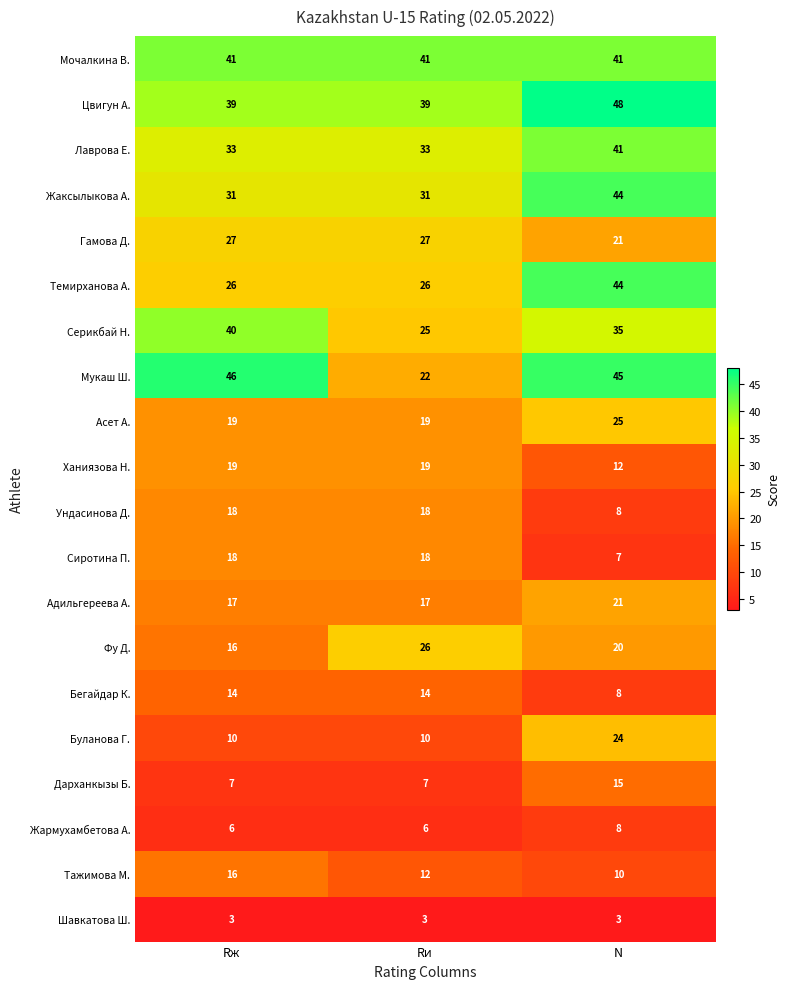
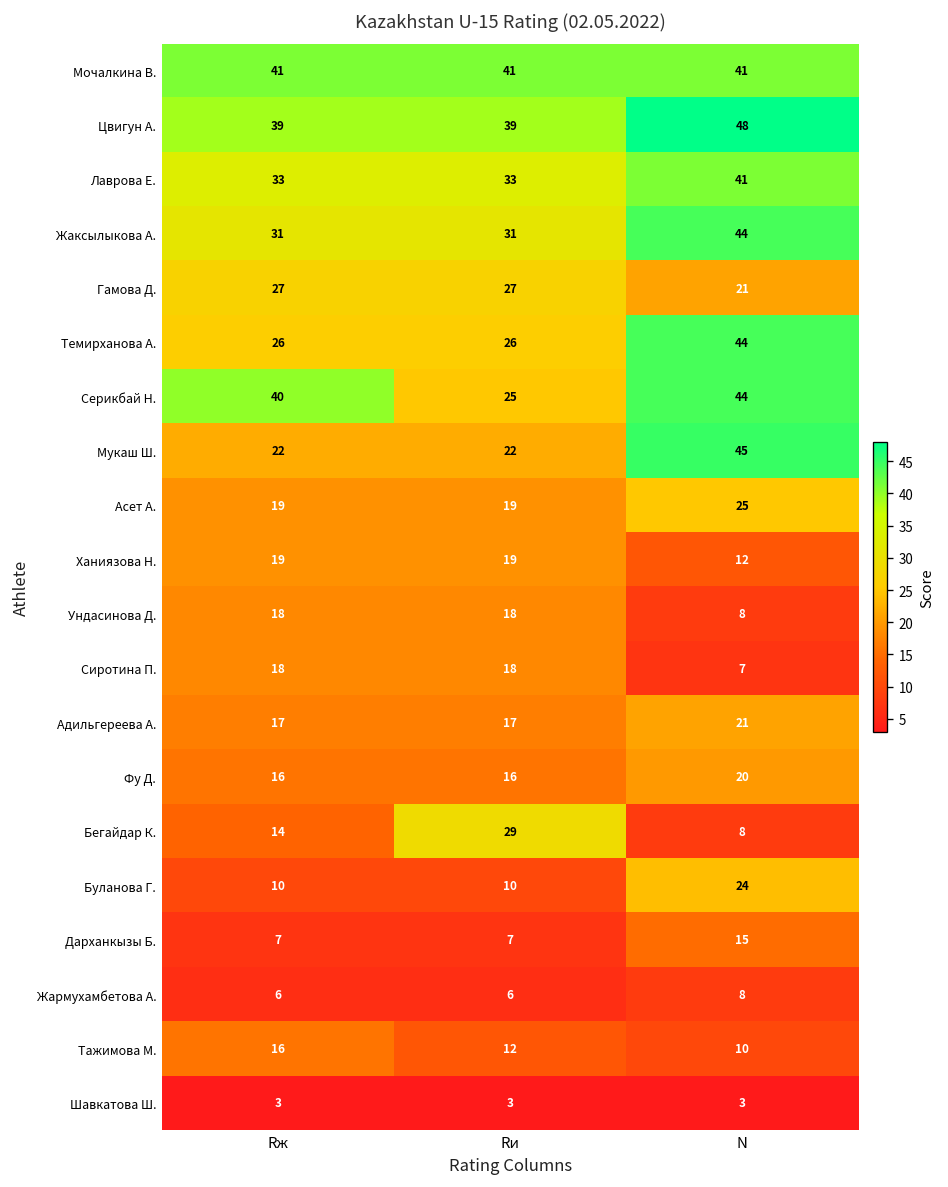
  {
    "Мочалкина В.": {
      "Rж": 41,
      "Rи": 41,
      "N": 41
    },
    "Цвигун А.": {
      "Rж": 39,
      "Rи": 39,
      "N": 48
    },
    "Лаврова Е.": {
      "Rж": 33,
      "Rи": 33,
      "N": 41
    },
    "Жаксылыкова А.": {
      "Rж": 31,
      "Rи": 31,
      "N": 44
    },
    "Гамова Д.": {
      "Rж": 27,
      "Rи": 27,
      "N": 21
    },
    "Темирханова А.": {
      "Rж": 26,
      "Rи": 26,
      "N": 44
    },
    "Серикбай Н.": {
      "Rж": 40,
      "Rи": 25,
-     "N": 35
+     "N": 44
    },
    "Мукаш Ш.": {
-     "Rж": 46,
+     "Rж": 22,
      "Rи": 22,
      "N": 45
    },
    "Асет А.": {
      "Rж": 19,
      "Rи": 19,
      "N": 25
    },
    "Ханиязова Н.": {
      "Rж": 19,
      "Rи": 19,
      "N": 12
    },
    "Ундасинова Д.": {
      "Rж": 18,
      "Rи": 18,
      "N": 8
    },
    "Сиротина П.": {
      "Rж": 18,
      "Rи": 18,
      "N": 7
    },
    "Адильгереева А.": {
      "Rж": 17,
      "Rи": 17,
      "N": 21
    },
    "Фу Д.": {
      "Rж": 16,
-     "Rи": 26,
+     "Rи": 16,
      "N": 20
    },
    "Бегайдар К.": {
      "Rж": 14,
-     "Rи": 14,
+     "Rи": 29,
      "N": 8
    },
    "Буланова Г.": {
      "Rж": 10,
      "Rи": 10,
      "N": 24
    },
    "Дарханкызы Б.": {
      "Rж": 7,
      "Rи": 7,
      "N": 15
    },
    "Жармухамбетова А.": {
      "Rж": 6,
      "Rи": 6,
      "N": 8
    },
    "Тажимова М.": {
      "Rж": 16,
      "Rи": 12,
      "N": 10
    },
    "Шавкатова Ш.": {
      "Rж": 3,
      "Rи": 3,
      "N": 3
    }
  }
